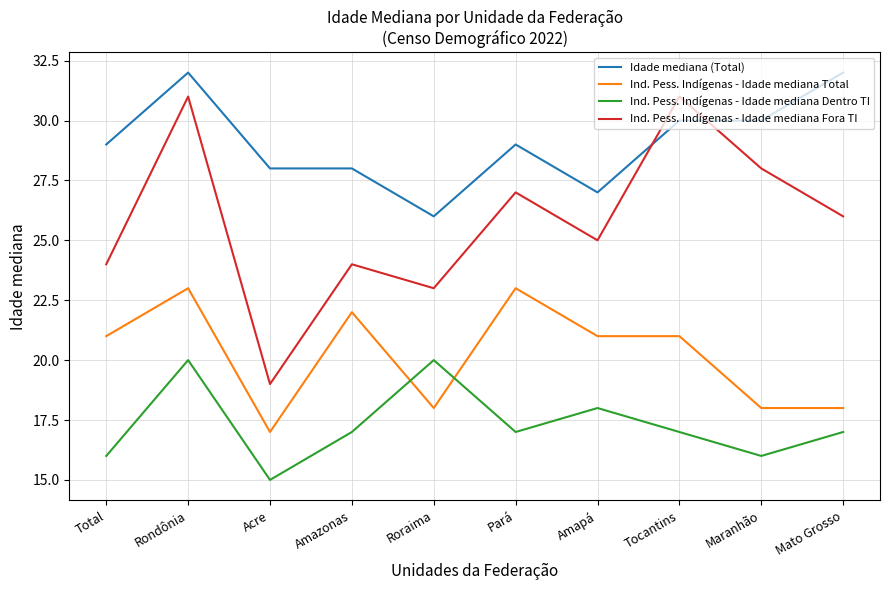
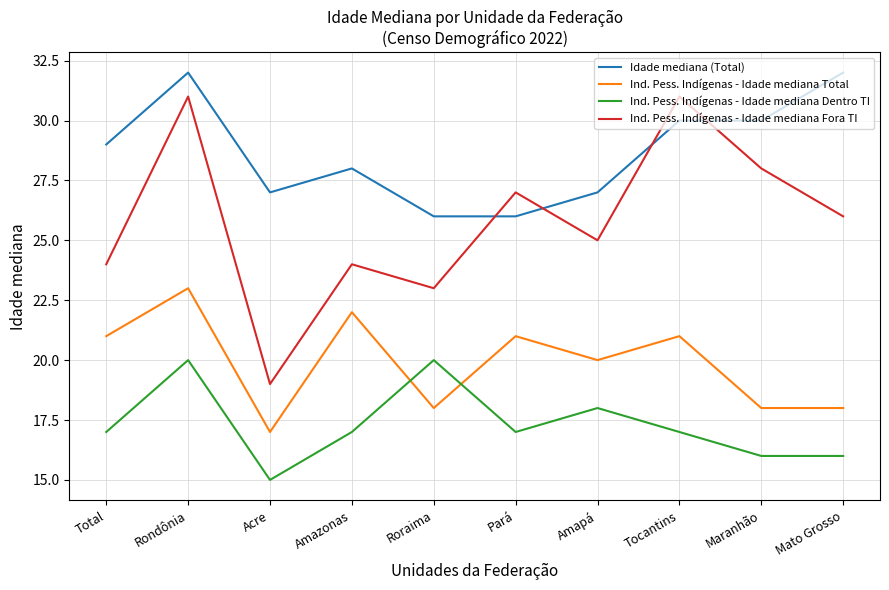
  {
    "Idade mediana (Total)": {
      "Total": 29,
      "Rondônia": 32,
-     "Acre": 28,
+     "Acre": 27,
      "Amazonas": 28,
      "Roraima": 26,
-     "Pará": 29,
+     "Pará": 26,
      "Amapá": 27
    },
    "Ind. Pess. Indígenas - Idade mediana Total": {
      "Total": 21,
      "Rondônia": 23,
      "Acre": 17,
      "Amazonas": 22,
      "Roraima": 18,
-     "Pará": 23,
-     "Amapá": 21,
+     "Pará": 21,
+     "Amapá": 20,
      "Tocantins": 21,
      "Maranhão": 18,
      "Mato Grosso": 18
    },
    "Ind. Pess. Indígenas - Idade mediana Dentro TI": {
-     "Total": 16,
+     "Total": 17,
      "Rondônia": 20,
      "Acre": 15,
      "Amazonas": 17,
      "Roraima": 20,
      "Pará": 17,
      "Amapá": 18,
      "Tocantins": 17,
      "Maranhão": 16,
-     "Mato Grosso": 17
+     "Mato Grosso": 16
    },
    "Ind. Pess. Indígenas - Idade mediana Fora TI": {
      "Total": 24,
      "Rondônia": 31,
      "Acre": 19,
      "Amazonas": 24,
      "Roraima": 23,
      "Pará": 27,
      "Amapá": 25,
      "Maranhão": 28,
      "Mato Grosso": 26
    }
  }
